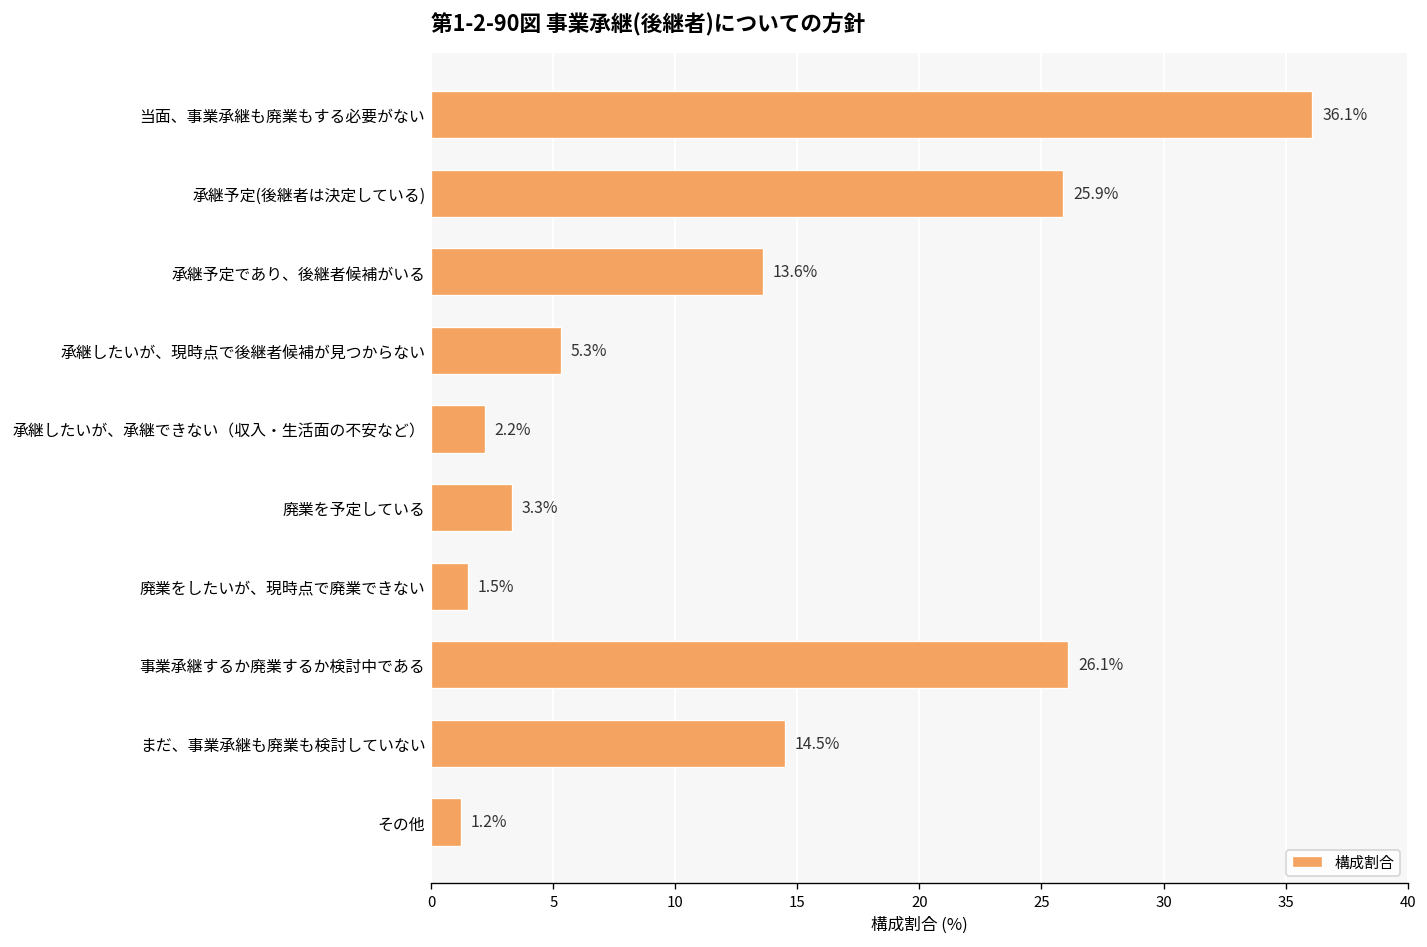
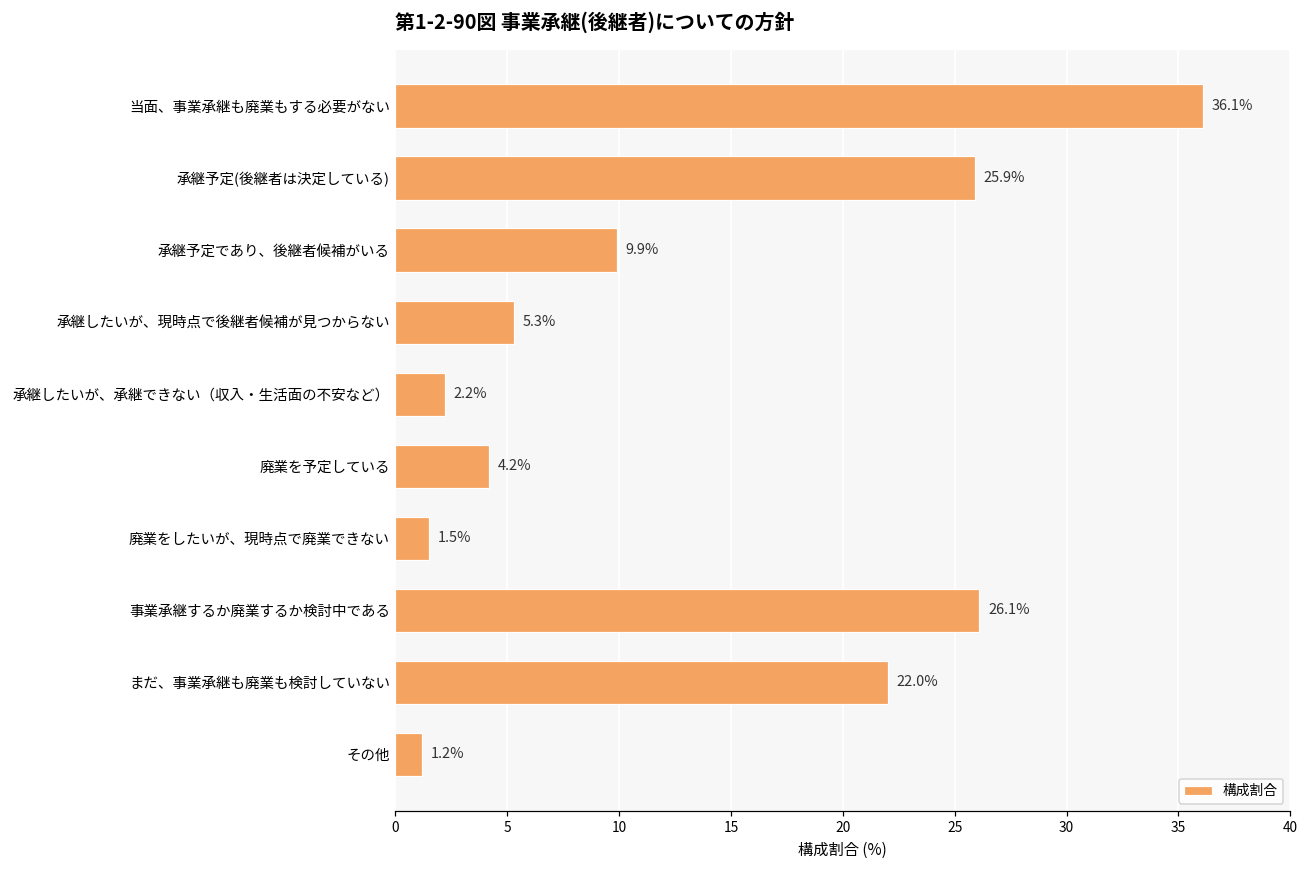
  {
    "当面、事業承継も廃業もする必要がない": "36.1%",
    "承継予定(後継者は決定している)": "25.9%",
-   "承継予定であり、後継者候補がいる": "13.6%",
+   "承継予定であり、後継者候補がいる": "9.9%",
    "承継したいが、現時点で後継者候補が見つからない": "5.3%",
    "承継したいが、承継できない（収入・生活面の不安など）": "2.2%",
-   "廃業を予定している": "3.3%",
+   "廃業を予定している": "4.2%",
    "廃業をしたいが、現時点で廃業できない": "1.5%",
    "事業承継するか廃業するか検討中である": "26.1%",
-   "まだ、事業承継も廃業も検討していない": "14.5%",
+   "まだ、事業承継も廃業も検討していない": "22.0%",
    "その他": "1.2%"
  }
